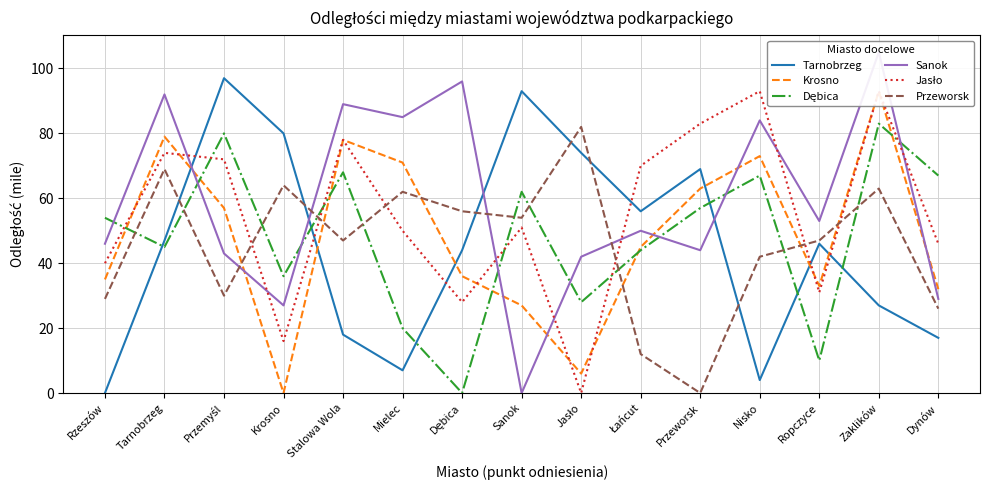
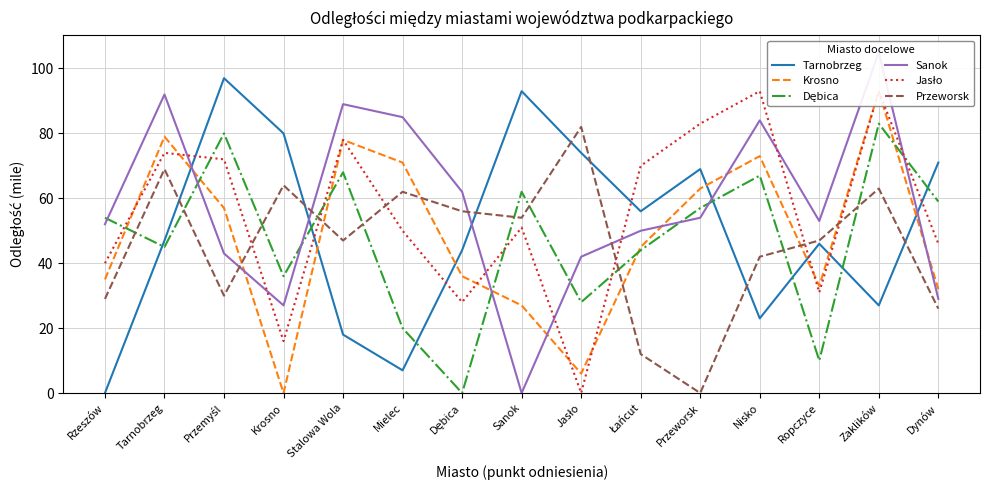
  {
    "Tarnobrzeg": {
      "Rzeszów": 0,
      "Tarnobrzeg": 47,
      "Przemyśl": 97,
      "Krosno": 80,
      "Stalowa Wola": 18,
      "Mielec": 7,
      "Dębica": 44,
      "Sanok": 93,
      "Jasło": 74,
      "Łańcut": 56,
      "Przeworsk": 69,
-     "Nisko": 4,
+     "Nisko": 23,
      "Ropczyce": 46,
      "Zaklików": 27,
-     "Dynów": 17
+     "Dynów": 71
    },
    "Krosno": {
      "Rzeszów": 35,
      "Tarnobrzeg": 79,
      "Przemyśl": 57,
      "Krosno": 0,
      "Mielec": 71,
      "Dębica": 36,
      "Sanok": 27,
      "Jasło": 6,
      "Łańcut": 45,
      "Przeworsk": 63,
      "Nisko": 73,
      "Ropczyce": 33,
      "Dynów": 32
    },
    "Dębica": {
      "Rzeszów": 54,
      "Tarnobrzeg": 45,
      "Przemyśl": 80,
      "Krosno": 36,
      "Stalowa Wola": 68,
      "Mielec": 20,
      "Dębica": 0,
      "Sanok": 62,
      "Jasło": 28,
      "Łańcut": 44,
      "Przeworsk": 57,
      "Nisko": 67,
      "Ropczyce": 10,
      "Zaklików": 83,
-     "Dynów": 67
+     "Dynów": 59
    },
    "Sanok": {
-     "Rzeszów": 46,
+     "Rzeszów": 52,
      "Tarnobrzeg": 92,
      "Przemyśl": 43,
      "Krosno": 27,
      "Stalowa Wola": 89,
      "Mielec": 85,
-     "Dębica": 96,
+     "Dębica": 62,
      "Sanok": 0,
      "Jasło": 42,
      "Łańcut": 50,
-     "Przeworsk": 44,
+     "Przeworsk": 54,
      "Nisko": 84,
      "Ropczyce": 53,
      "Dynów": 29
    },
    "Jasło": {
      "Rzeszów": 40,
      "Tarnobrzeg": 74,
      "Przemyśl": 72,
      "Krosno": 16,
      "Mielec": 50,
      "Dębica": 28,
      "Sanok": 51,
      "Jasło": 0,
      "Łańcut": 70,
      "Przeworsk": 83,
      "Nisko": 93,
      "Ropczyce": 31,
      "Dynów": 46
    },
    "Przeworsk": {
      "Rzeszów": 29,
      "Tarnobrzeg": 69,
      "Przemyśl": 30,
      "Krosno": 64,
      "Stalowa Wola": 47,
      "Mielec": 62,
      "Dębica": 56,
      "Sanok": 54,
      "Jasło": 82,
      "Łańcut": 12,
      "Przeworsk": 0,
      "Nisko": 42,
      "Ropczyce": 47,
      "Zaklików": 63,
      "Dynów": 26
    }
  }
